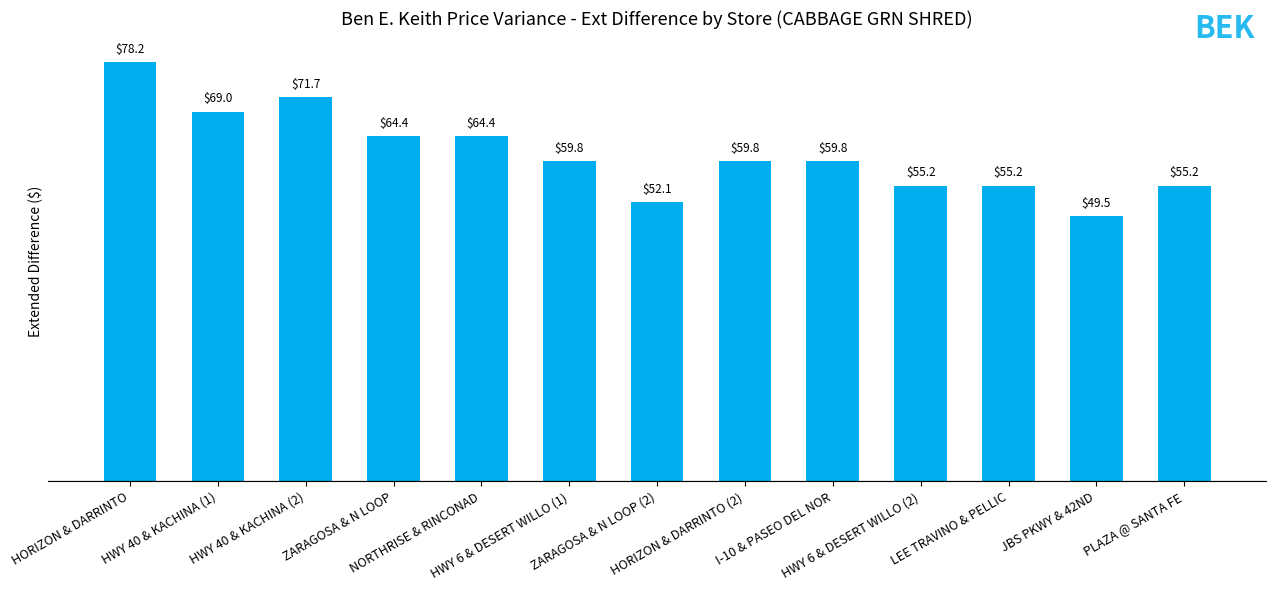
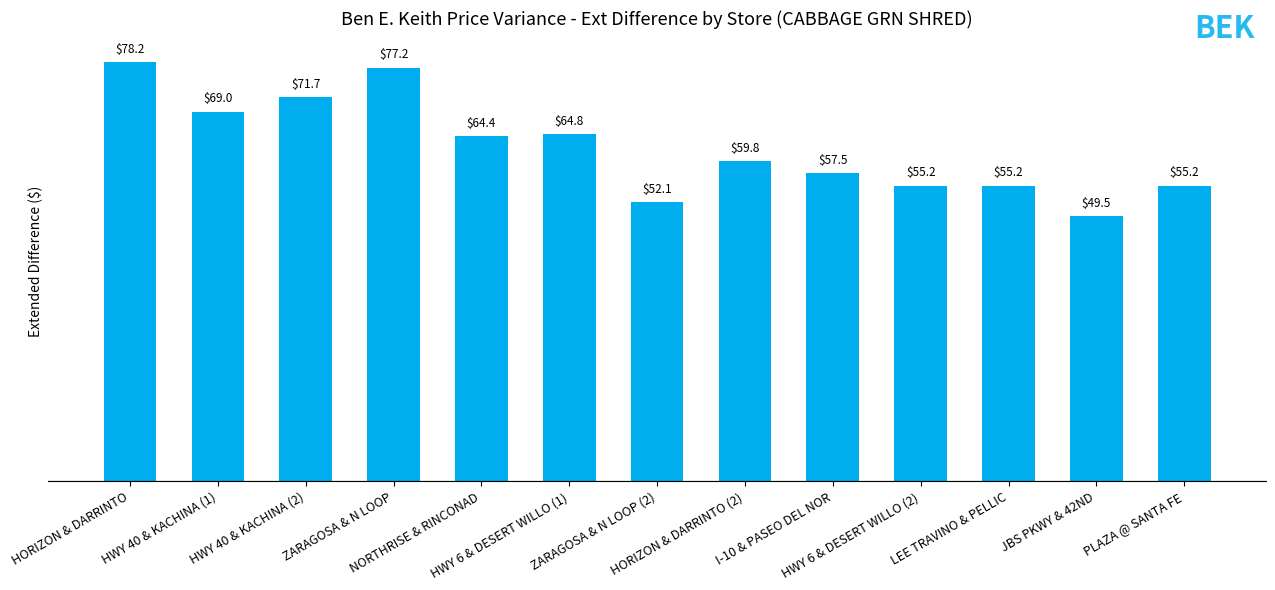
  {
    "HORIZON & DARRINTO": "$78.2",
    "HWY 40 & KACHINA (1)": "$69.0",
    "HWY 40 & KACHINA (2)": "$71.7",
-   "ZARAGOSA & N LOOP": "$64.4",
+   "ZARAGOSA & N LOOP": "$77.2",
    "NORTHRISE & RINCONAD": "$64.4",
-   "HWY 6 & DESERT WILLO (1)": "$59.8",
+   "HWY 6 & DESERT WILLO (1)": "$64.8",
    "ZARAGOSA & N LOOP (2)": "$52.1",
    "HORIZON & DARRINTO (2)": "$59.8",
-   "I-10 & PASEO DEL NOR": "$59.8",
+   "I-10 & PASEO DEL NOR": "$57.5",
    "HWY 6 & DESERT WILLO (2)": "$55.2",
    "LEE TRAVINO & PELLIC": "$55.2",
    "JBS PKWY & 42ND": "$49.5",
    "PLAZA @ SANTA FE": "$55.2"
  }
